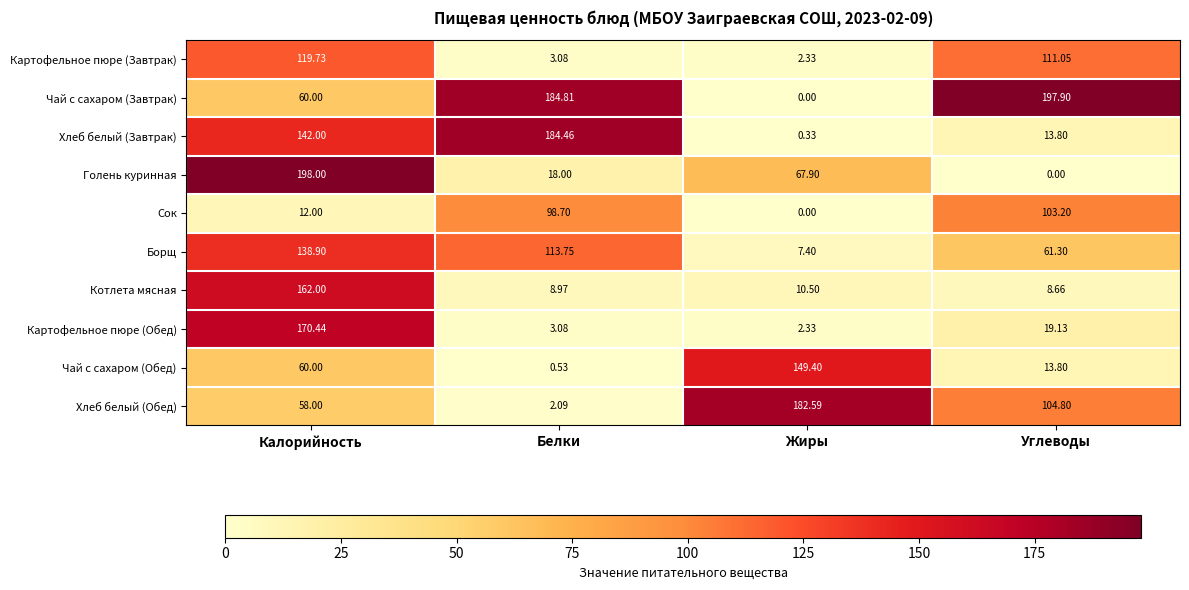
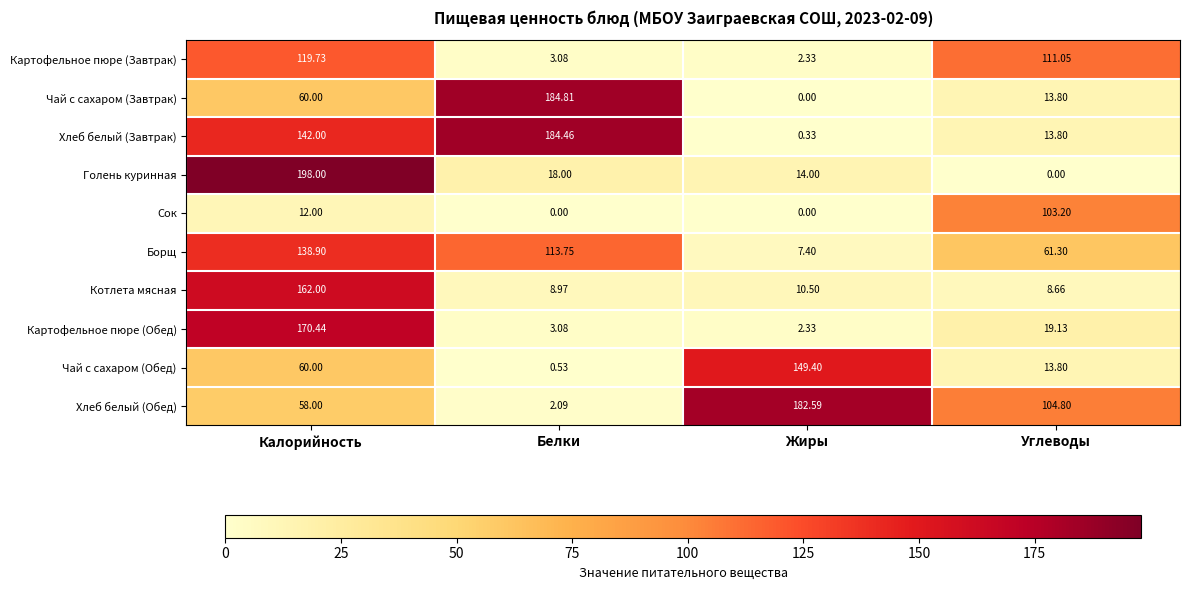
  {
    "Картофельное пюре (Завтрак)": {
      "Калорийность": 119.73,
      "Белки": 3.08,
      "Жиры": 2.33,
      "Углеводы": 111.05
    },
    "Чай с сахаром (Завтрак)": {
      "Калорийность": 60.00,
      "Белки": 184.81,
      "Жиры": 0.00,
-     "Углеводы": 197.90
+     "Углеводы": 13.80
    },
    "Хлеб белый (Завтрак)": {
      "Калорийность": 142.00,
      "Белки": 184.46,
      "Жиры": 0.33,
      "Углеводы": 13.80
    },
    "Голень куринная": {
      "Калорийность": 198.00,
      "Белки": 18.00,
-     "Жиры": 67.90,
+     "Жиры": 14.00,
      "Углеводы": 0.00
    },
    "Сок": {
      "Калорийность": 12.00,
-     "Белки": 98.70,
+     "Белки": 0.00,
      "Жиры": 0.00,
      "Углеводы": 103.20
    },
    "Борщ": {
      "Калорийность": 138.90,
      "Белки": 113.75,
      "Жиры": 7.40,
      "Углеводы": 61.30
    },
    "Котлета мясная": {
      "Калорийность": 162.00,
      "Белки": 8.97,
      "Жиры": 10.50,
      "Углеводы": 8.66
    },
    "Картофельное пюре (Обед)": {
      "Калорийность": 170.44,
      "Белки": 3.08,
      "Жиры": 2.33,
      "Углеводы": 19.13
    },
    "Чай с сахаром (Обед)": {
      "Калорийность": 60.00,
      "Белки": 0.53,
      "Жиры": 149.40,
      "Углеводы": 13.80
    },
    "Хлеб белый (Обед)": {
      "Калорийность": 58.00,
      "Белки": 2.09,
      "Жиры": 182.59,
      "Углеводы": 104.80
    }
  }
